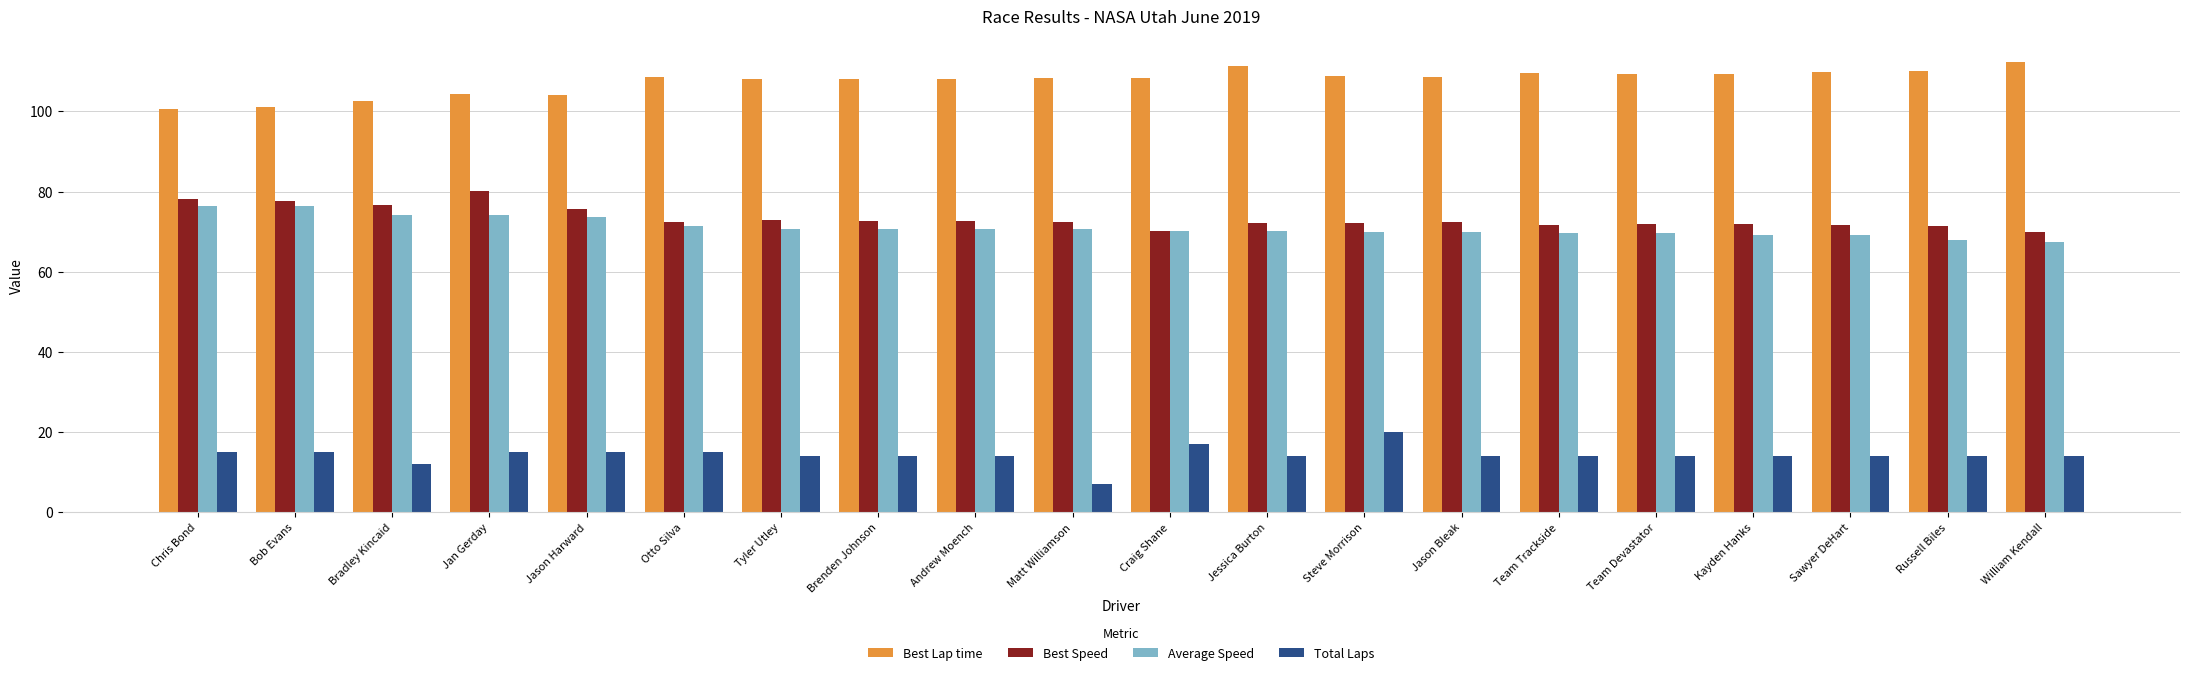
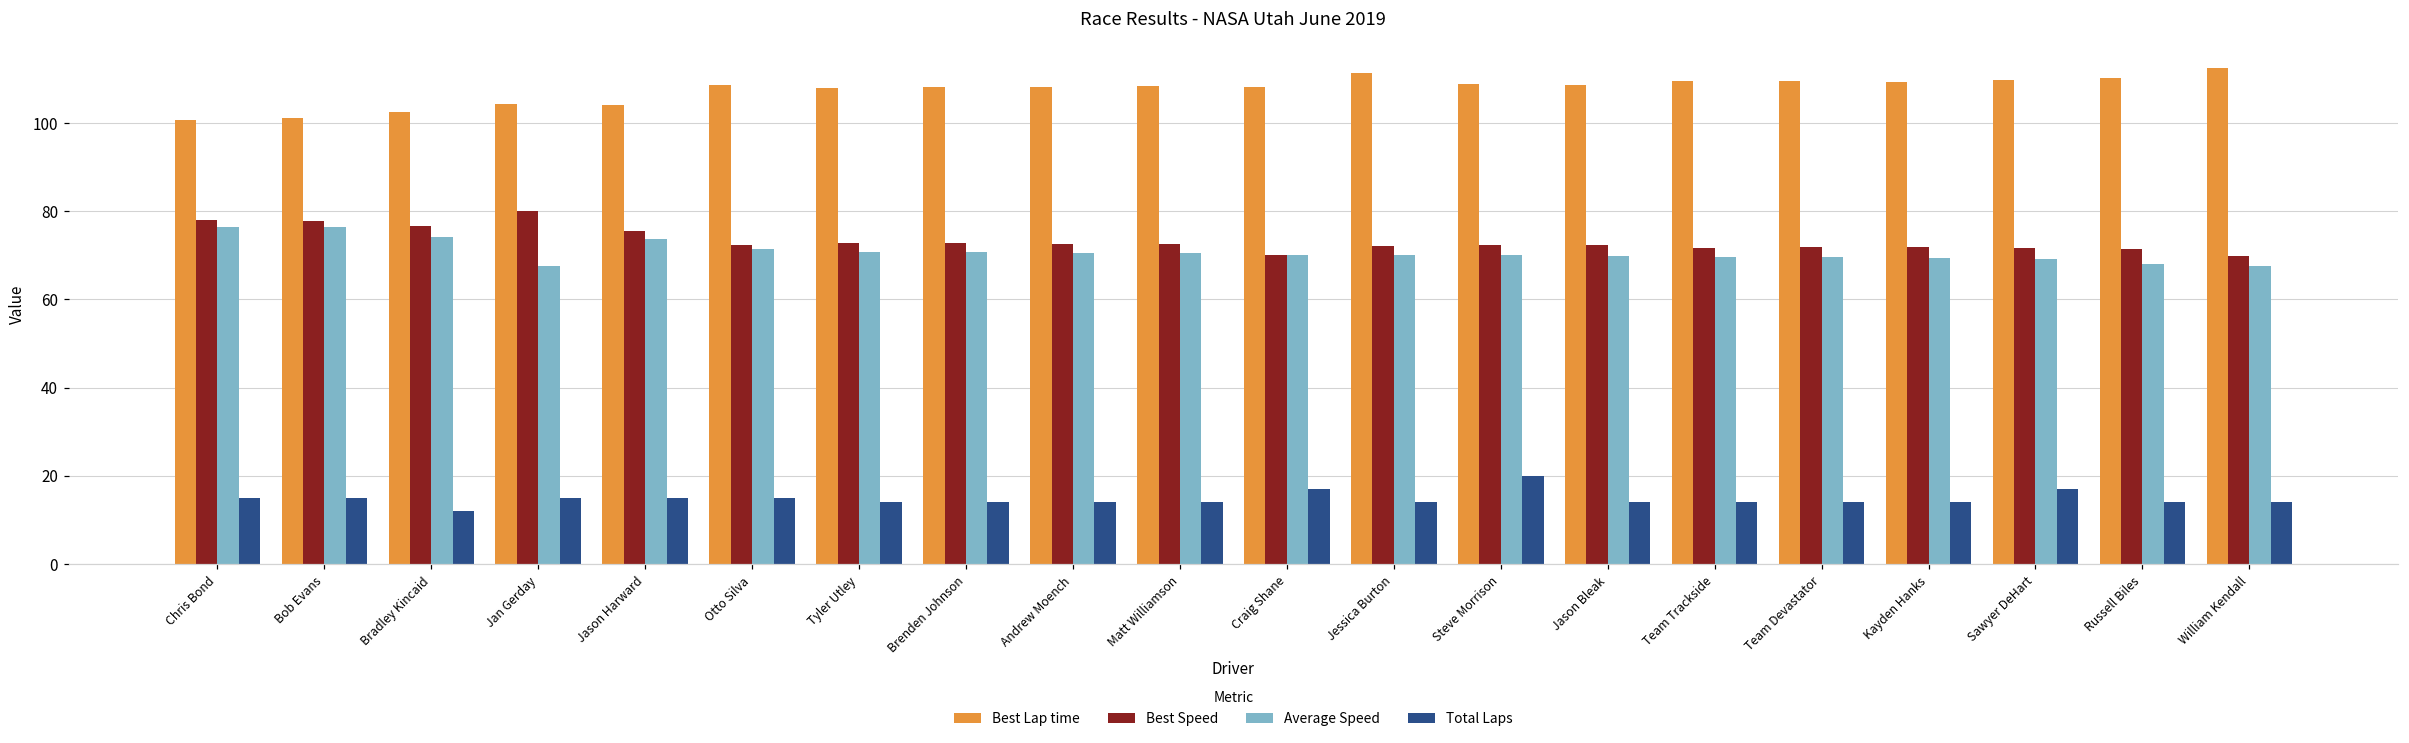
  {
    "Best Lap time": {
      "Chris Bond": 101,
      "Bob Evans": 101,
      "Bradley Kincaid": 103,
      "Jan Gerday": 104,
      "Jason Harward": 104,
      "Otto Silva": 109,
      "Tyler Utley": 108,
      "Brenden Johnson": 108,
      "Andrew Moench": 108,
      "Matt Williamson": 108,
      "Craig Shane": 108,
      "Jessica Burton": 111,
      "Steve Morrison": 109,
      "Jason Bleak": 109,
      "Team Trackside": 110,
      "Team Devastator": 109,
      "Kayden Hanks": 109,
      "Sawyer DeHart": 110,
      "Russell Biles": 110,
      "William Kendall": 112
    },
    "Best Speed": {
      "Chris Bond": 78,
      "Bob Evans": 78,
      "Bradley Kincaid": 77,
      "Jan Gerday": 80,
      "Jason Harward": 76,
      "Otto Silva": 72,
      "Tyler Utley": 73,
      "Brenden Johnson": 73,
      "Andrew Moench": 73,
      "Matt Williamson": 73,
      "Craig Shane": 70,
      "Jessica Burton": 72,
      "Steve Morrison": 72,
      "Jason Bleak": 72,
      "Team Trackside": 72,
      "Team Devastator": 72,
      "Kayden Hanks": 72,
      "Sawyer DeHart": 72,
      "Russell Biles": 71,
      "William Kendall": 70
    },
    "Average Speed": {
      "Chris Bond": 76,
      "Bob Evans": 76,
      "Bradley Kincaid": 74,
-     "Jan Gerday": 74,
+     "Jan Gerday": 67,
      "Jason Harward": 74,
      "Otto Silva": 71,
      "Tyler Utley": 71,
      "Brenden Johnson": 71,
      "Andrew Moench": 71,
      "Matt Williamson": 71,
      "Craig Shane": 70,
      "Jessica Burton": 70,
      "Steve Morrison": 70,
      "Jason Bleak": 70,
      "Team Trackside": 70,
      "Team Devastator": 70,
      "Kayden Hanks": 69,
      "Sawyer DeHart": 69,
      "Russell Biles": 68,
      "William Kendall": 67
    },
    "Total Laps": {
      "Chris Bond": 15,
      "Bob Evans": 15,
      "Bradley Kincaid": 12,
      "Jan Gerday": 15,
      "Jason Harward": 15,
      "Otto Silva": 15,
      "Tyler Utley": 14,
      "Brenden Johnson": 14,
      "Andrew Moench": 14,
-     "Matt Williamson": 7,
+     "Matt Williamson": 14,
      "Craig Shane": 17,
      "Jessica Burton": 14,
      "Steve Morrison": 20,
      "Jason Bleak": 14,
      "Team Trackside": 14,
      "Team Devastator": 14,
      "Kayden Hanks": 14,
-     "Sawyer DeHart": 14,
+     "Sawyer DeHart": 17,
      "Russell Biles": 14,
      "William Kendall": 14
    }
  }
